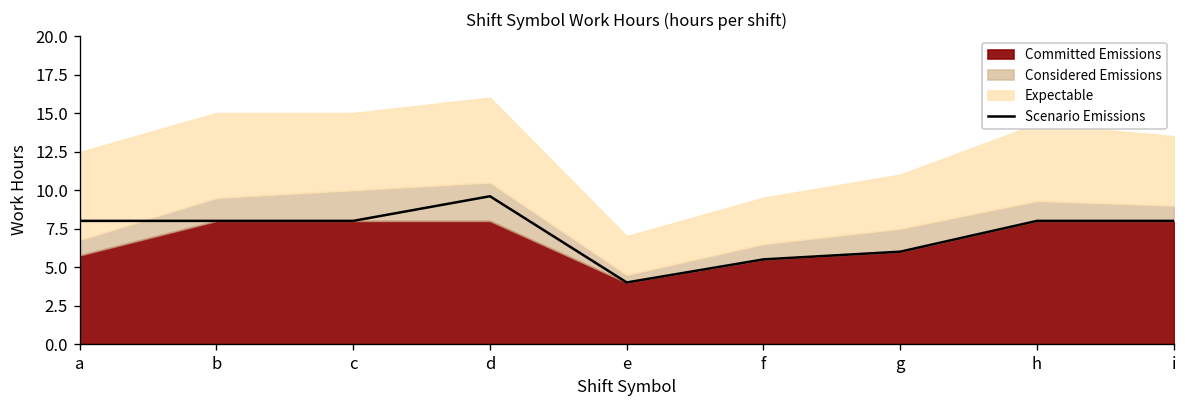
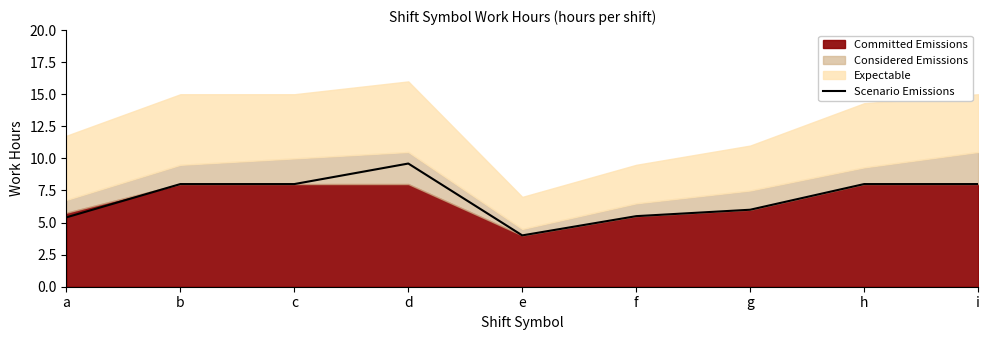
  {
    "Scenario Emissions": {
-     "a": 8.0,
+     "a": 5.4,
      "d": 9.6
    },
    "Committed Emissions": {
      "a": 5.8,
      "d": 8.0
    },
    "Considered Emissions": {
      "a": 1.0,
      "b": 1.5,
      "c": 2.0,
      "d": 2.5,
      "e": 0.5,
      "f": 1.0,
      "g": 1.5,
      "h": 1.3,
-     "i": 1.0
+     "i": 2.5
    },
    "Expectable": {
-     "a": 5.7,
+     "a": 5.0,
      "b": 5.5,
      "c": 5.0,
      "d": 5.5,
      "e": 2.5,
      "f": 3.0,
      "g": 3.5,
      "h": 5.0,
      "i": 4.5
    }
  }
